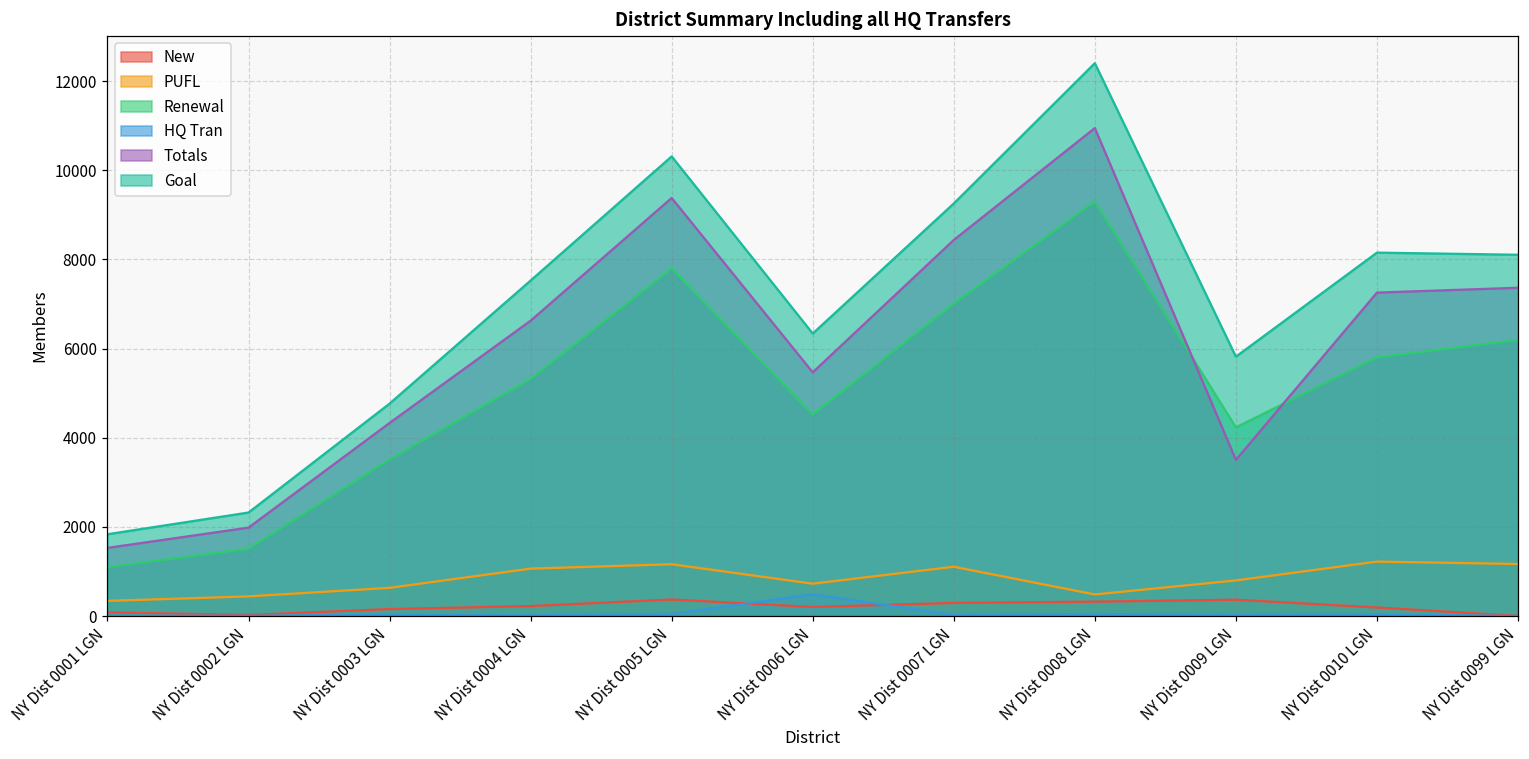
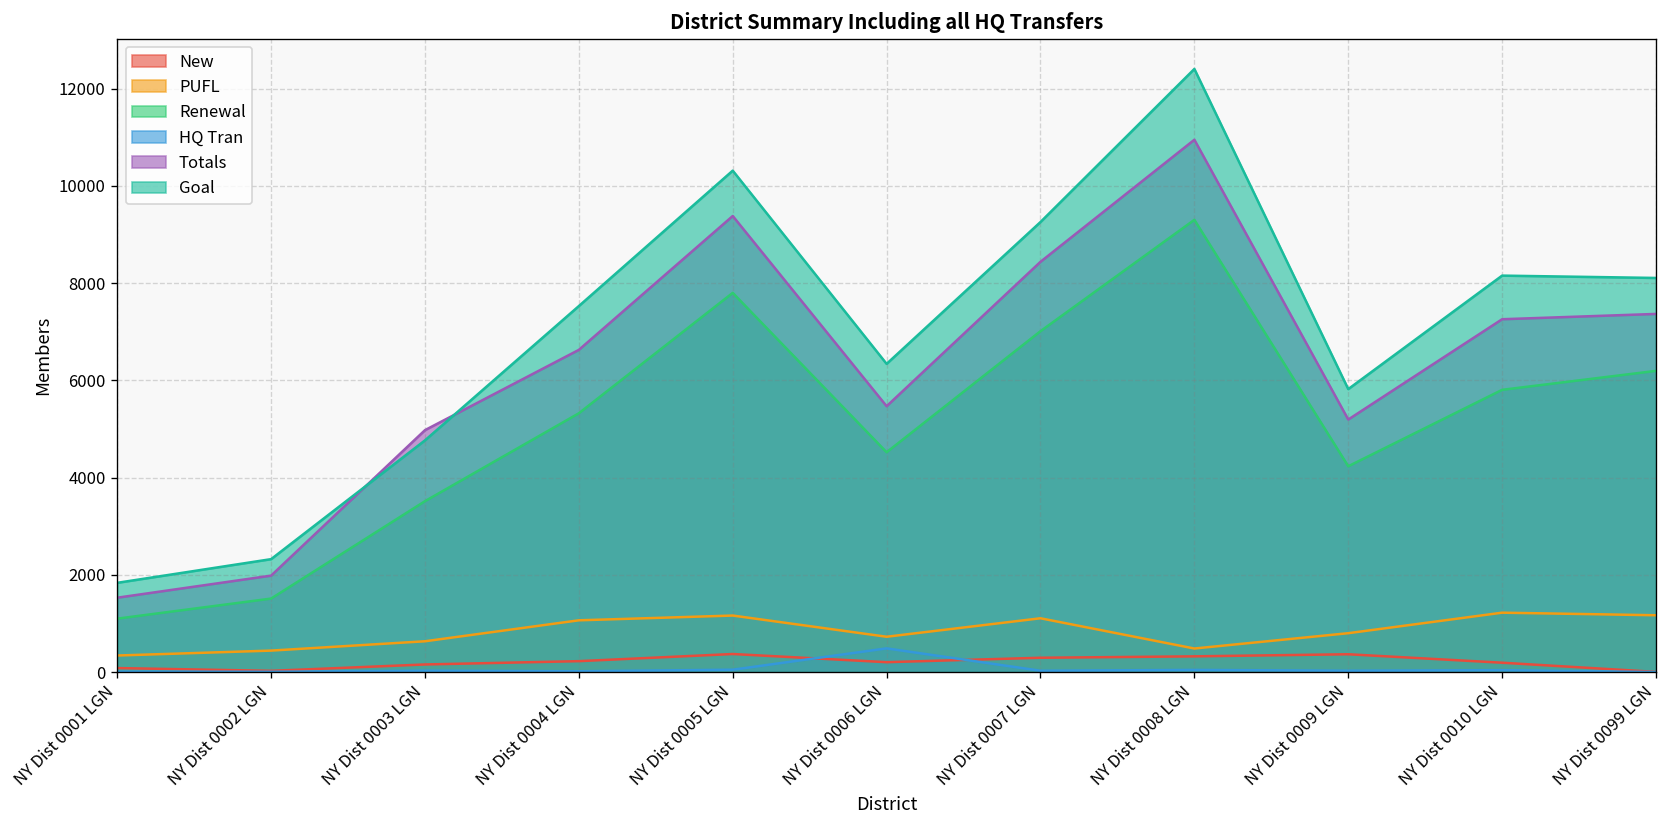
  {
    "New": {
      "NY Dist 0001 LGN": 100,
      "NY Dist 0003 LGN": 200,
      "NY Dist 0004 LGN": 200,
      "NY Dist 0005 LGN": 400,
      "NY Dist 0006 LGN": 200,
      "NY Dist 0007 LGN": 300,
      "NY Dist 0008 LGN": 300,
      "NY Dist 0009 LGN": 400,
      "NY Dist 0010 LGN": 200
    },
    "PUFL": {
      "NY Dist 0001 LGN": 300,
      "NY Dist 0002 LGN": 400,
      "NY Dist 0003 LGN": 600,
      "NY Dist 0004 LGN": 1100,
      "NY Dist 0005 LGN": 1200,
      "NY Dist 0006 LGN": 700,
      "NY Dist 0007 LGN": 1100,
      "NY Dist 0008 LGN": 500,
      "NY Dist 0009 LGN": 800,
      "NY Dist 0010 LGN": 1200,
      "NY Dist 0099 LGN": 1200
    },
    "HQ Tran": {
      "NY Dist 0001 LGN": 0,
      "NY Dist 0003 LGN": 0,
      "NY Dist 0004 LGN": 0,
      "NY Dist 0005 LGN": 0,
      "NY Dist 0006 LGN": 500,
      "NY Dist 0007 LGN": 0,
      "NY Dist 0008 LGN": 0,
      "NY Dist 0009 LGN": 0,
      "NY Dist 0010 LGN": 0
    },
    "Totals": {
      "NY Dist 0001 LGN": 1500,
      "NY Dist 0002 LGN": 2000,
-     "NY Dist 0003 LGN": 4300,
+     "NY Dist 0003 LGN": 5000,
      "NY Dist 0004 LGN": 6600,
      "NY Dist 0005 LGN": 9400,
      "NY Dist 0006 LGN": 5500,
      "NY Dist 0007 LGN": 8400,
      "NY Dist 0008 LGN": 10900,
-     "NY Dist 0009 LGN": 3500,
+     "NY Dist 0009 LGN": 5200,
      "NY Dist 0010 LGN": 7300,
      "NY Dist 0099 LGN": 7400
    }
  }
